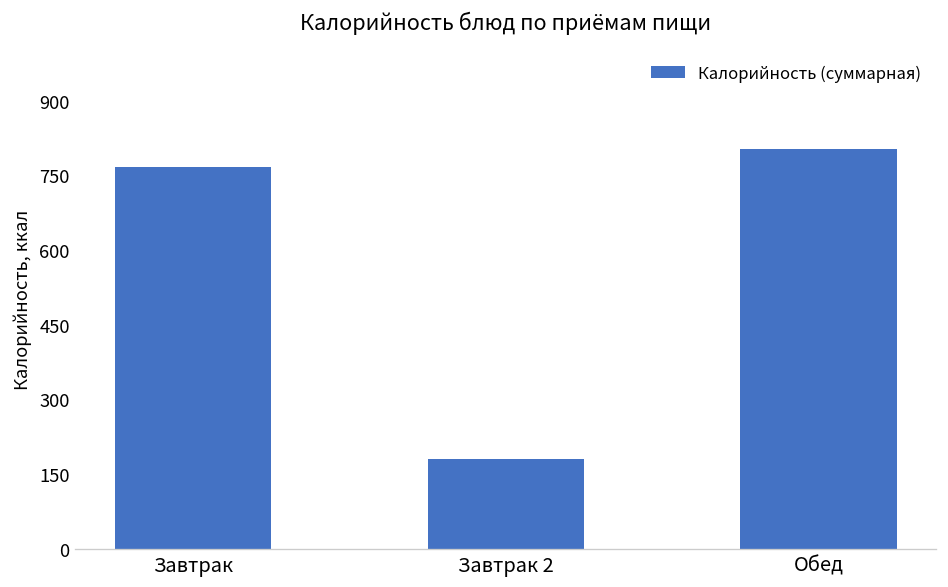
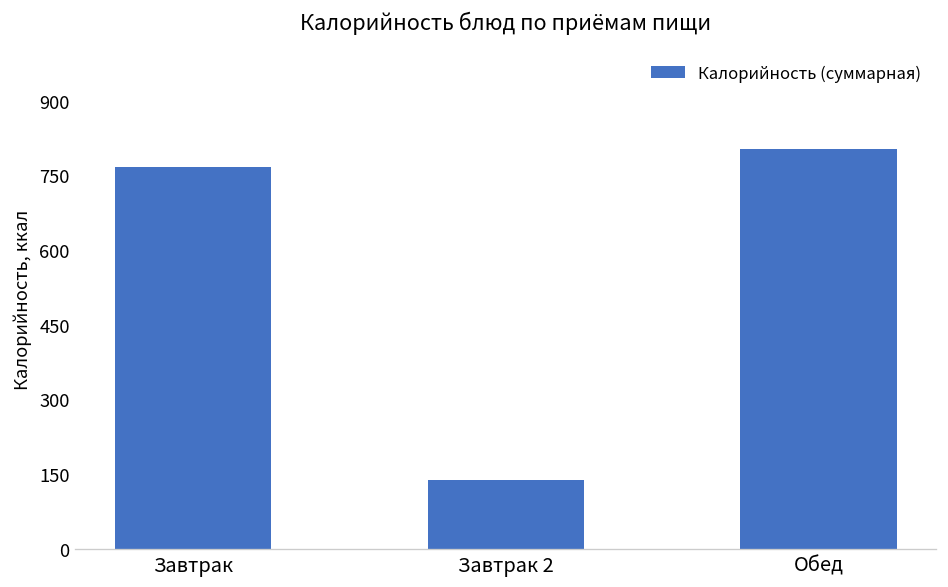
  {
    "Завтрак": 770,
-   "Завтрак 2": 180,
+   "Завтрак 2": 140,
    "Обед": 800
  }
